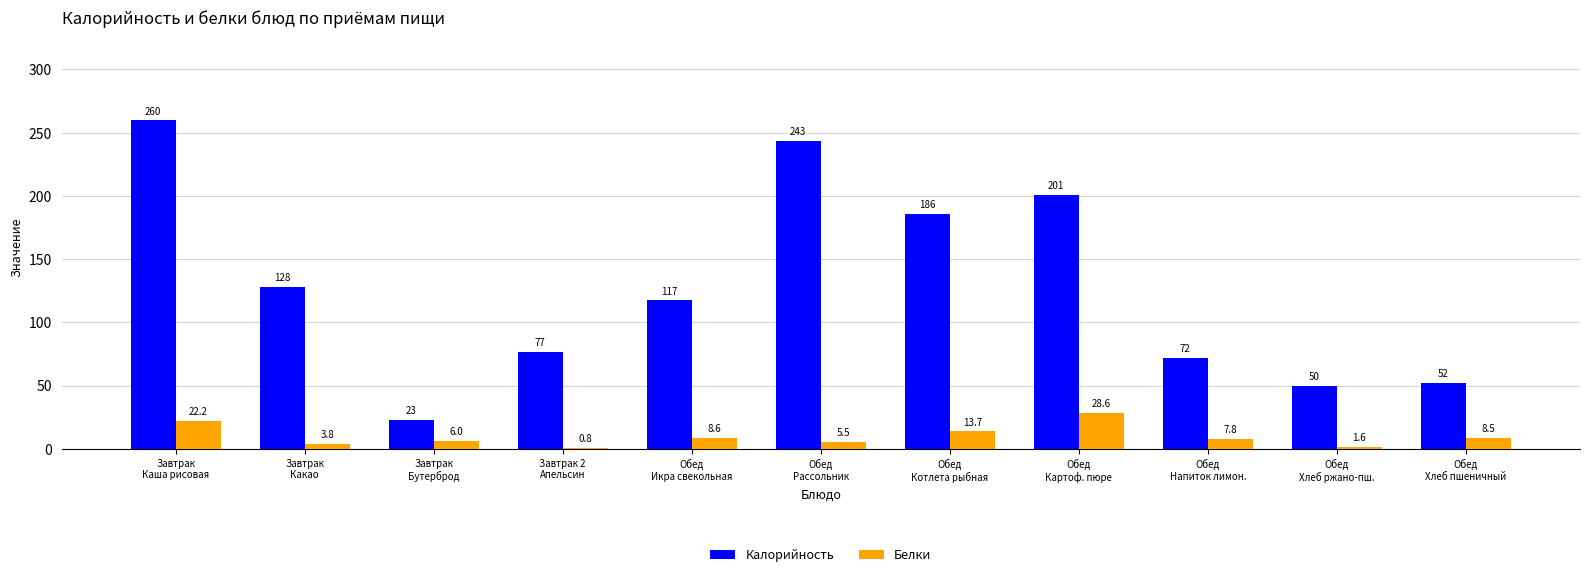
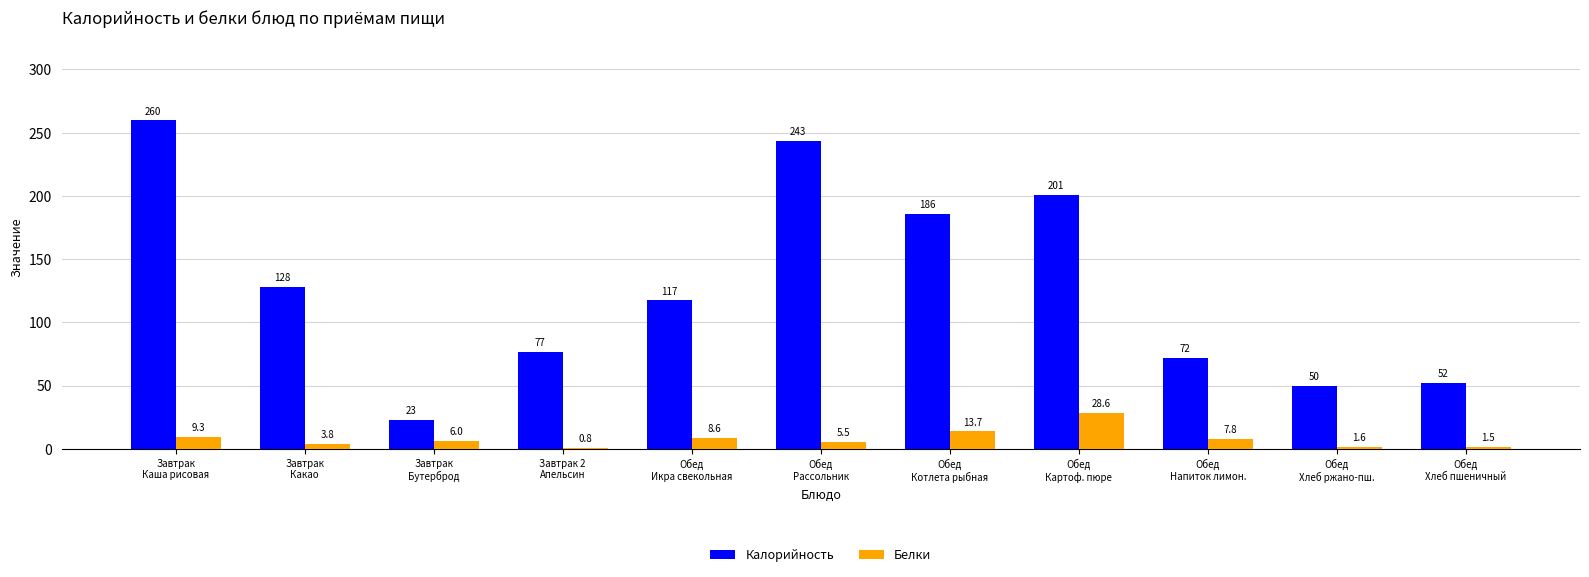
  {
    "Калорийность": {
      "Завтрак Каша рисовая": 260,
      "Завтрак Какао": 128,
      "Завтрак Бутерброд": 23,
      "Завтрак 2 Апельсин": 77,
      "Обед Икра свекольная": 117,
      "Обед Рассольник": 243,
      "Обед Котлета рыбная": 186,
      "Обед Картоф. пюре": 201,
      "Обед Напиток лимон.": 72,
      "Обед Хлеб ржано-пш.": 50,
      "Обед Хлеб пшеничный": 52
    },
    "Белки": {
-     "Завтрак Каша рисовая": 22.2,
+     "Завтрак Каша рисовая": 9.3,
      "Завтрак Какао": 3.8,
      "Завтрак Бутерброд": 6.0,
      "Завтрак 2 Апельсин": 0.8,
      "Обед Икра свекольная": 8.6,
      "Обед Рассольник": 5.5,
      "Обед Котлета рыбная": 13.7,
      "Обед Картоф. пюре": 28.6,
      "Обед Напиток лимон.": 7.8,
      "Обед Хлеб ржано-пш.": 1.6,
-     "Обед Хлеб пшеничный": 8.5
+     "Обед Хлеб пшеничный": 1.5
    }
  }
